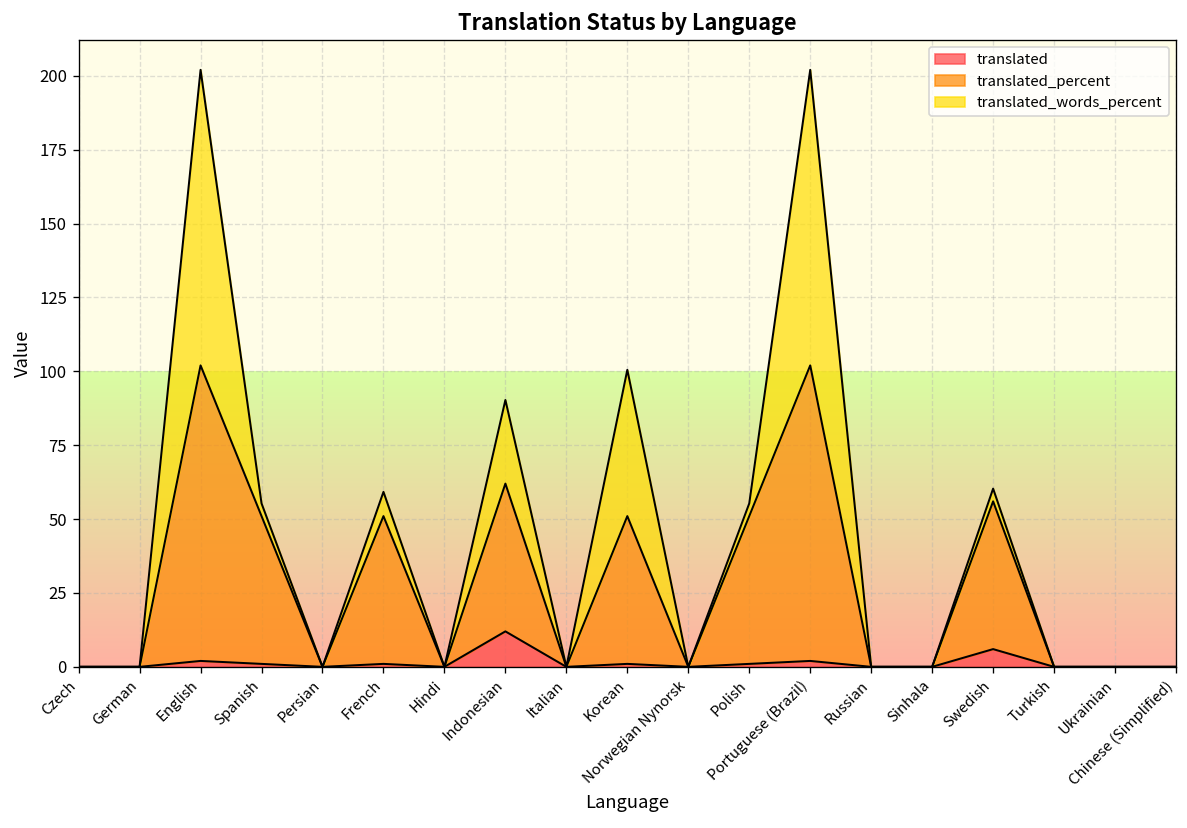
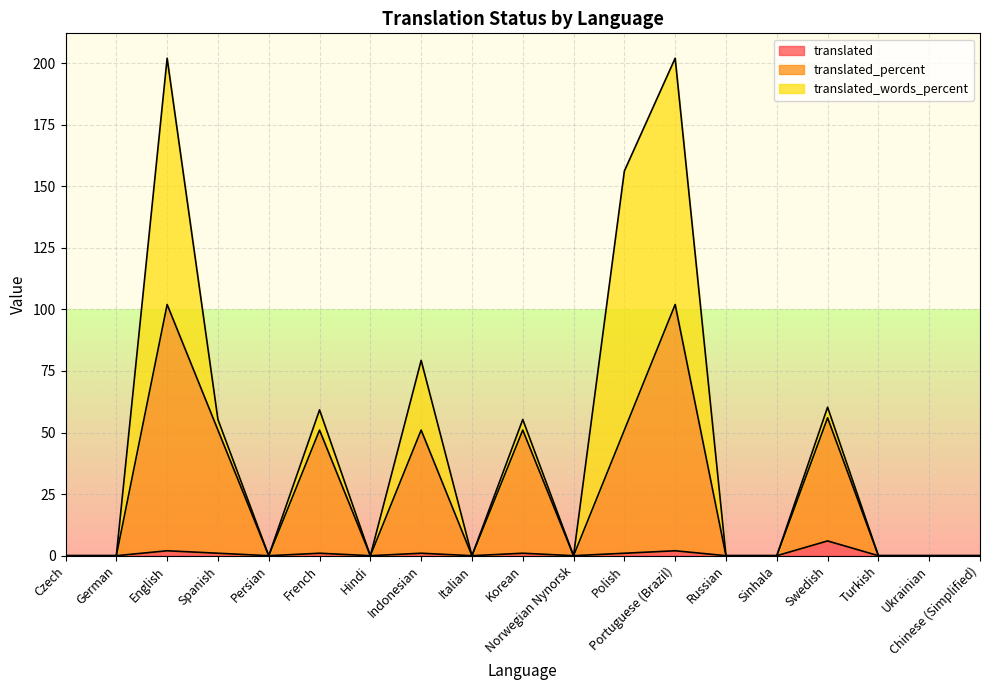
  {
    "translated": {
      "English": 2,
      "Spanish": 1,
      "French": 1,
-     "Indonesian": 12,
+     "Indonesian": 1,
      "Korean": 1,
      "Polish": 1,
      "Portuguese (Brazil)": 2,
      "Swedish": 6
    },
    "translated_percent": {
      "English": 100,
      "Spanish": 50,
      "French": 50,
      "Indonesian": 50,
      "Korean": 50,
      "Polish": 50,
      "Portuguese (Brazil)": 100,
      "Swedish": 50
    },
    "translated_words_percent": {
      "English": 100,
      "Spanish": 4,
      "French": 8,
      "Indonesian": 28,
-     "Korean": 50,
-     "Polish": 4,
+     "Korean": 4,
+     "Polish": 105,
      "Portuguese (Brazil)": 100,
      "Swedish": 4
    }
  }
